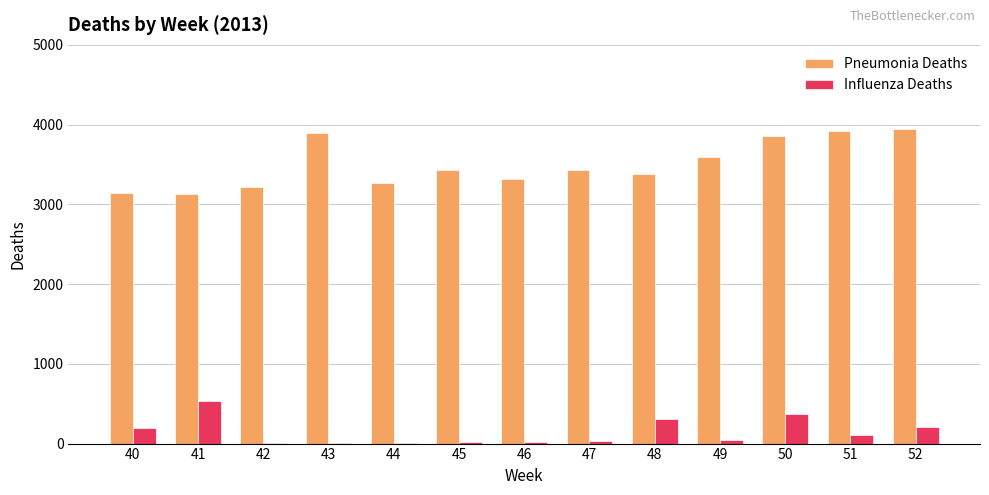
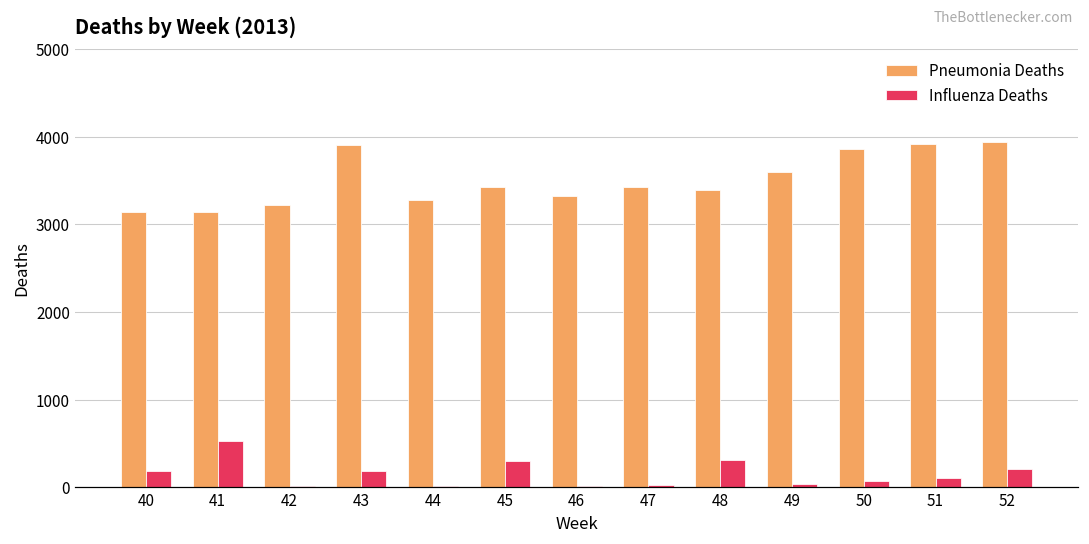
  {
    "Pneumonia Deaths": {
      "40": 3100,
      "41": 3100,
      "42": 3200,
      "43": 3900,
      "44": 3300,
      "45": 3400,
      "46": 3300,
      "47": 3400,
      "48": 3400,
      "49": 3600,
      "50": 3900,
      "51": 3900,
      "52": 3900
    },
    "Influenza Deaths": {
      "40": 200,
      "41": 500,
-     "43": 0,
-     "45": 0,
+     "43": 200,
+     "45": 300,
      "48": 300,
      "49": 0,
-     "50": 400,
+     "50": 100,
      "51": 100,
      "52": 200
    }
  }
